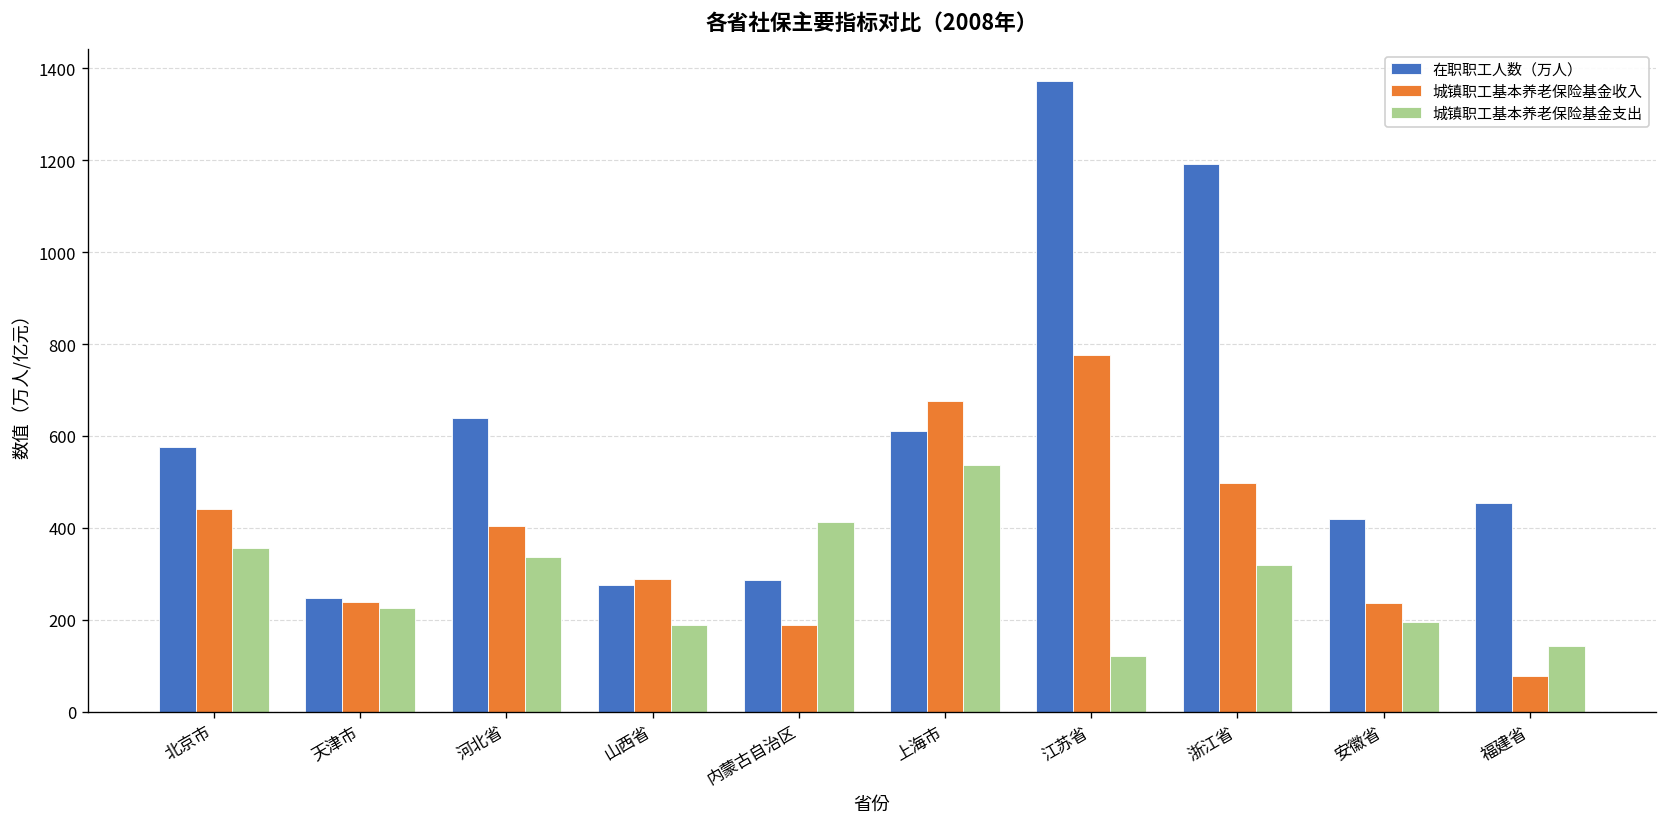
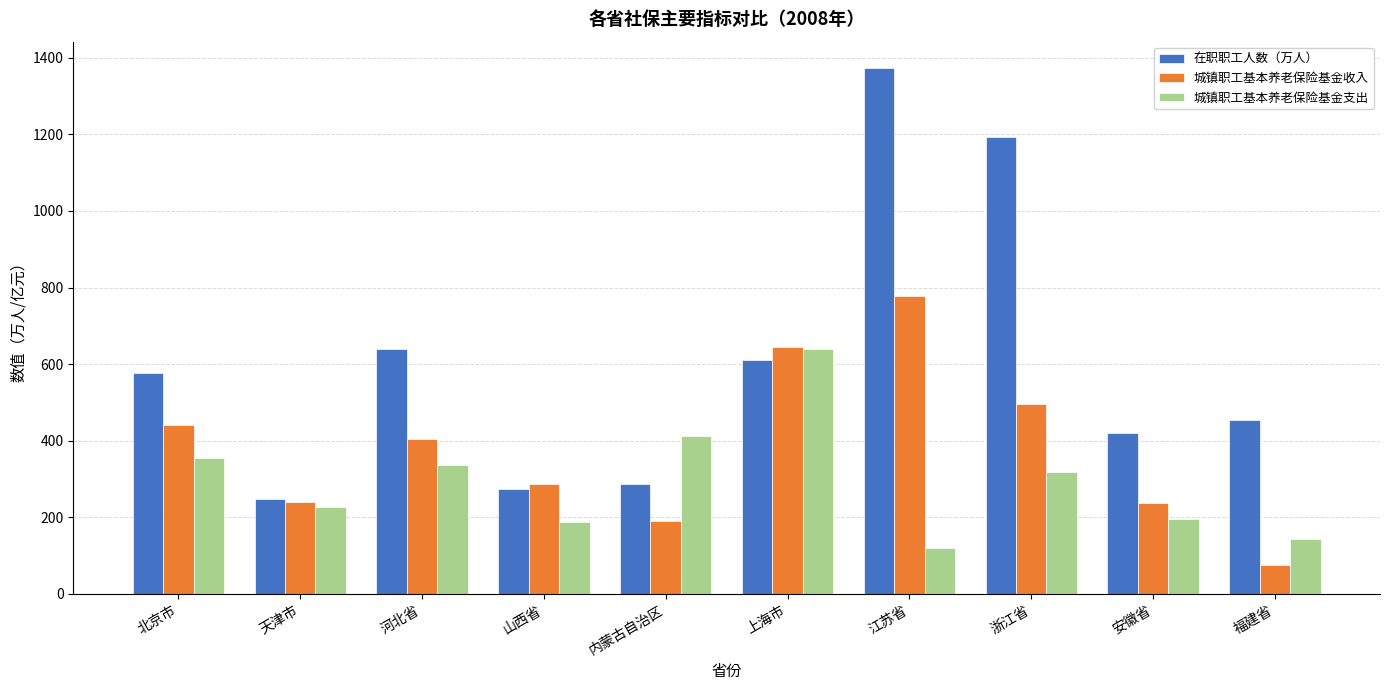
  {
    "在职职工人数（万人）": {
      "北京市": 580,
      "天津市": 250,
      "河北省": 640,
      "山西省": 270,
      "内蒙古自治区": 290,
      "上海市": 610,
      "江苏省": 1370,
      "浙江省": 1190,
      "安徽省": 420,
      "福建省": 450
    },
    "城镇职工基本养老保险基金收入": {
      "北京市": 440,
      "天津市": 240,
      "河北省": 400,
      "山西省": 290,
      "内蒙古自治区": 190,
-     "上海市": 680,
+     "上海市": 640,
      "江苏省": 780,
      "浙江省": 500,
      "安徽省": 240,
      "福建省": 80
    },
    "城镇职工基本养老保险基金支出": {
      "北京市": 360,
      "天津市": 230,
      "河北省": 340,
      "山西省": 190,
      "内蒙古自治区": 410,
-     "上海市": 540,
+     "上海市": 640,
      "江苏省": 120,
      "浙江省": 320,
      "安徽省": 200,
      "福建省": 140
    }
  }
